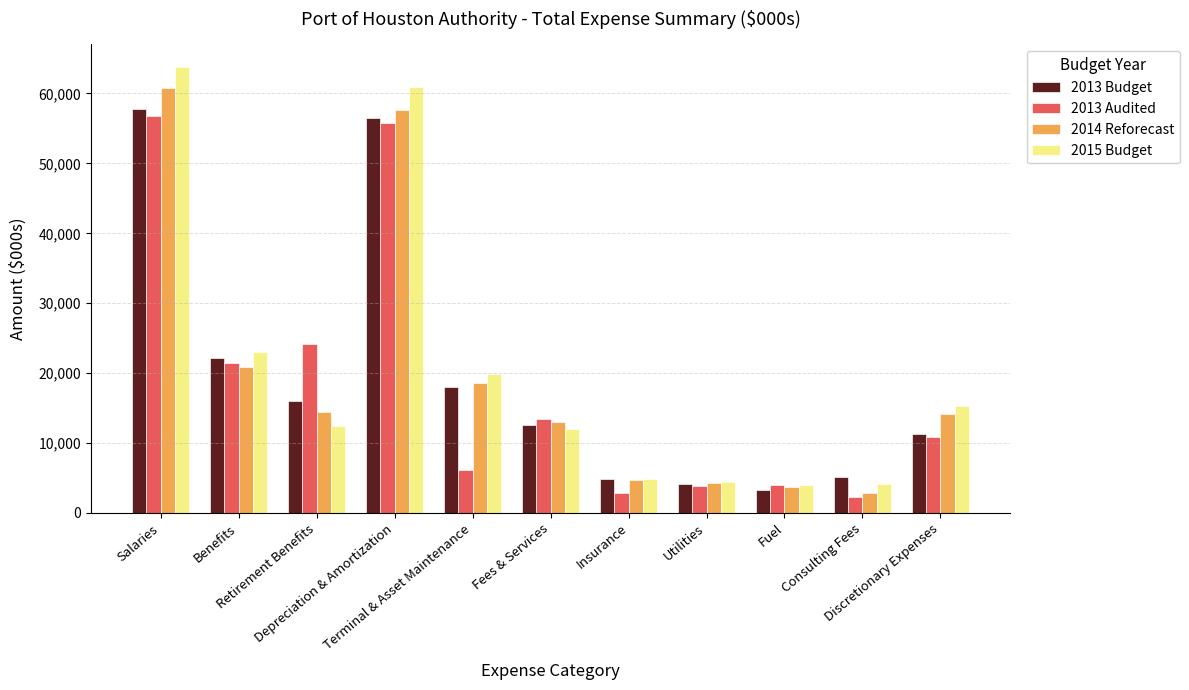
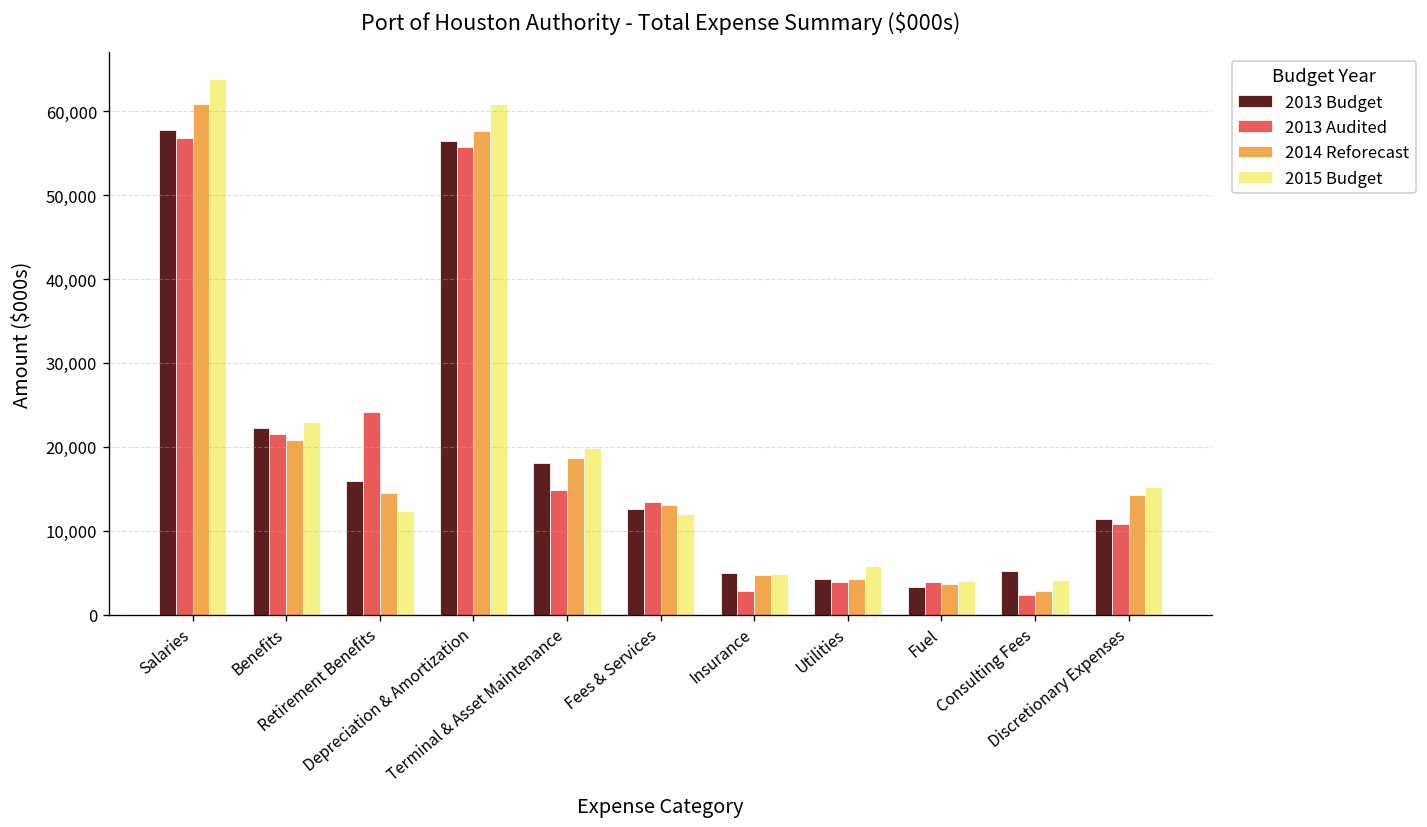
  {
    "2013 Budget": {
      "Salaries": "58,000",
      "Benefits": "22,000",
      "Retirement Benefits": "16,000",
      "Depreciation & Amortization": "56,000",
      "Terminal & Asset Maintenance": "18,000",
      "Fees & Services": "13,000",
      "Insurance": "5,000",
      "Utilities": "4,000",
      "Fuel": "3,000",
      "Consulting Fees": "5,000",
      "Discretionary Expenses": "11,000"
    },
    "2013 Audited": {
      "Salaries": "57,000",
      "Benefits": "22,000",
      "Retirement Benefits": "24,000",
      "Depreciation & Amortization": "56,000",
-     "Terminal & Asset Maintenance": "6,000",
+     "Terminal & Asset Maintenance": "15,000",
      "Fees & Services": "13,000",
      "Insurance": "3,000",
      "Utilities": "4,000",
      "Fuel": "4,000",
      "Consulting Fees": "2,000",
      "Discretionary Expenses": "11,000"
    },
    "2014 Reforecast": {
      "Salaries": "61,000",
      "Benefits": "21,000",
      "Retirement Benefits": "14,000",
      "Depreciation & Amortization": "58,000",
      "Terminal & Asset Maintenance": "19,000",
      "Fees & Services": "13,000",
      "Insurance": "5,000",
      "Utilities": "4,000",
      "Fuel": "4,000",
      "Consulting Fees": "3,000",
      "Discretionary Expenses": "14,000"
    },
    "2015 Budget": {
      "Salaries": "64,000",
      "Benefits": "23,000",
      "Retirement Benefits": "12,000",
      "Depreciation & Amortization": "61,000",
      "Terminal & Asset Maintenance": "20,000",
      "Fees & Services": "12,000",
      "Insurance": "5,000",
-     "Utilities": "4,000",
+     "Utilities": "6,000",
      "Fuel": "4,000",
      "Consulting Fees": "4,000",
      "Discretionary Expenses": "15,000"
    }
  }
